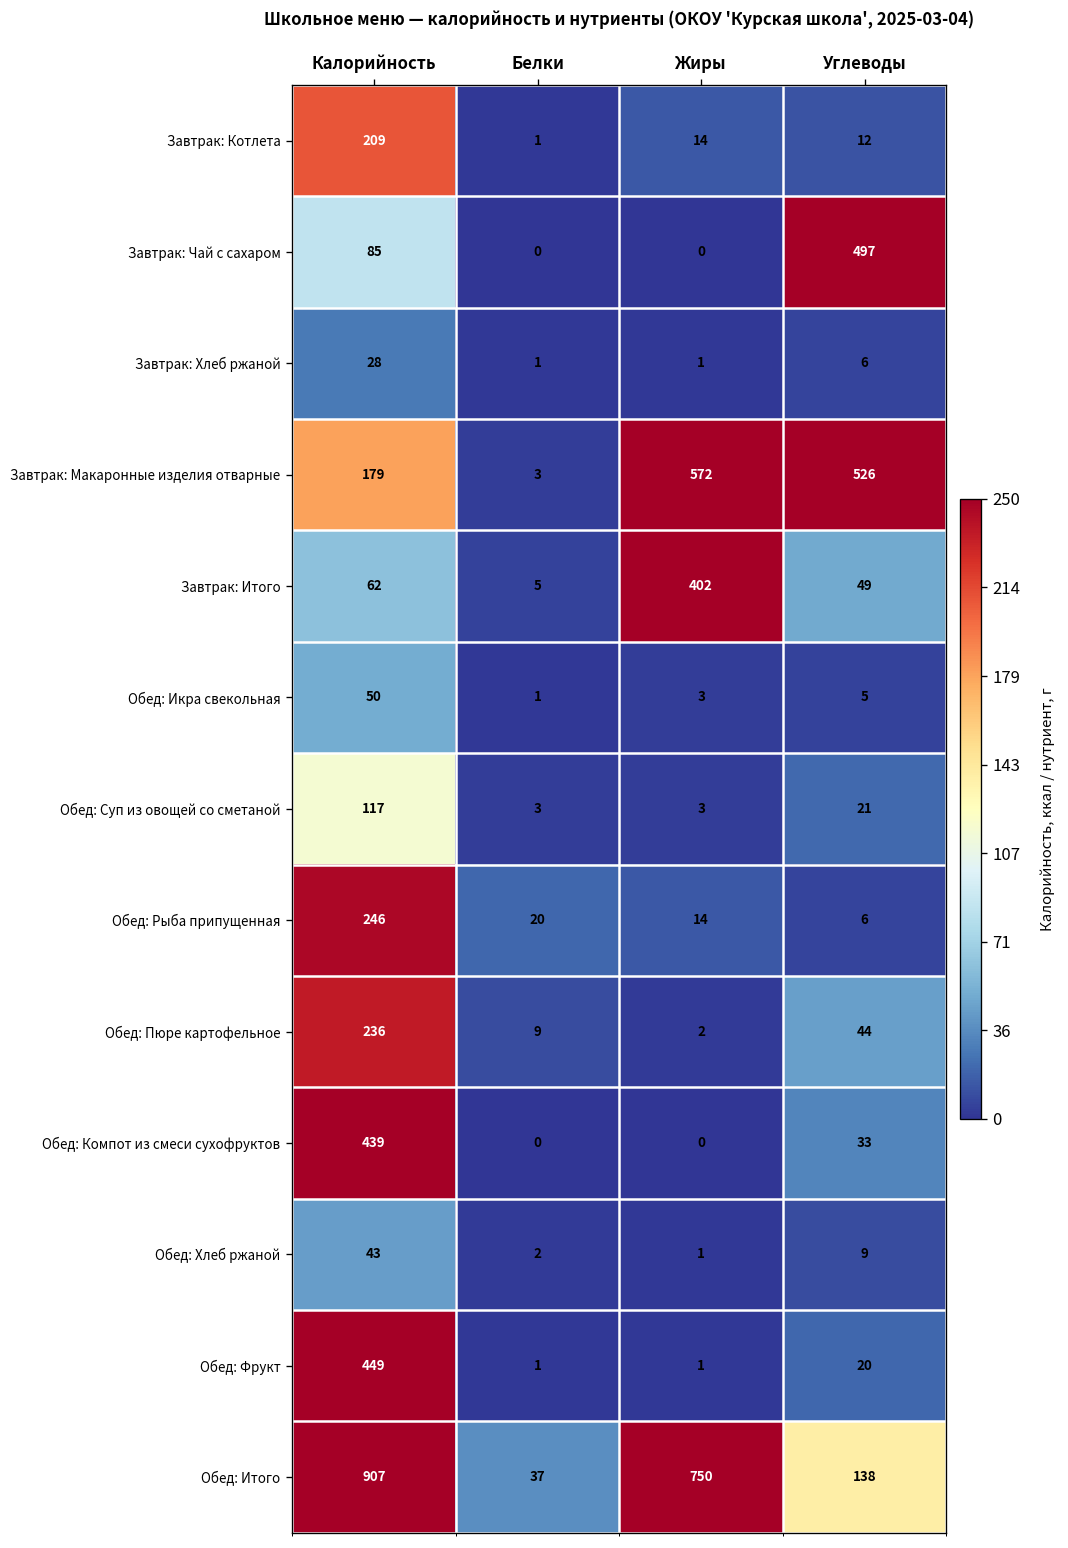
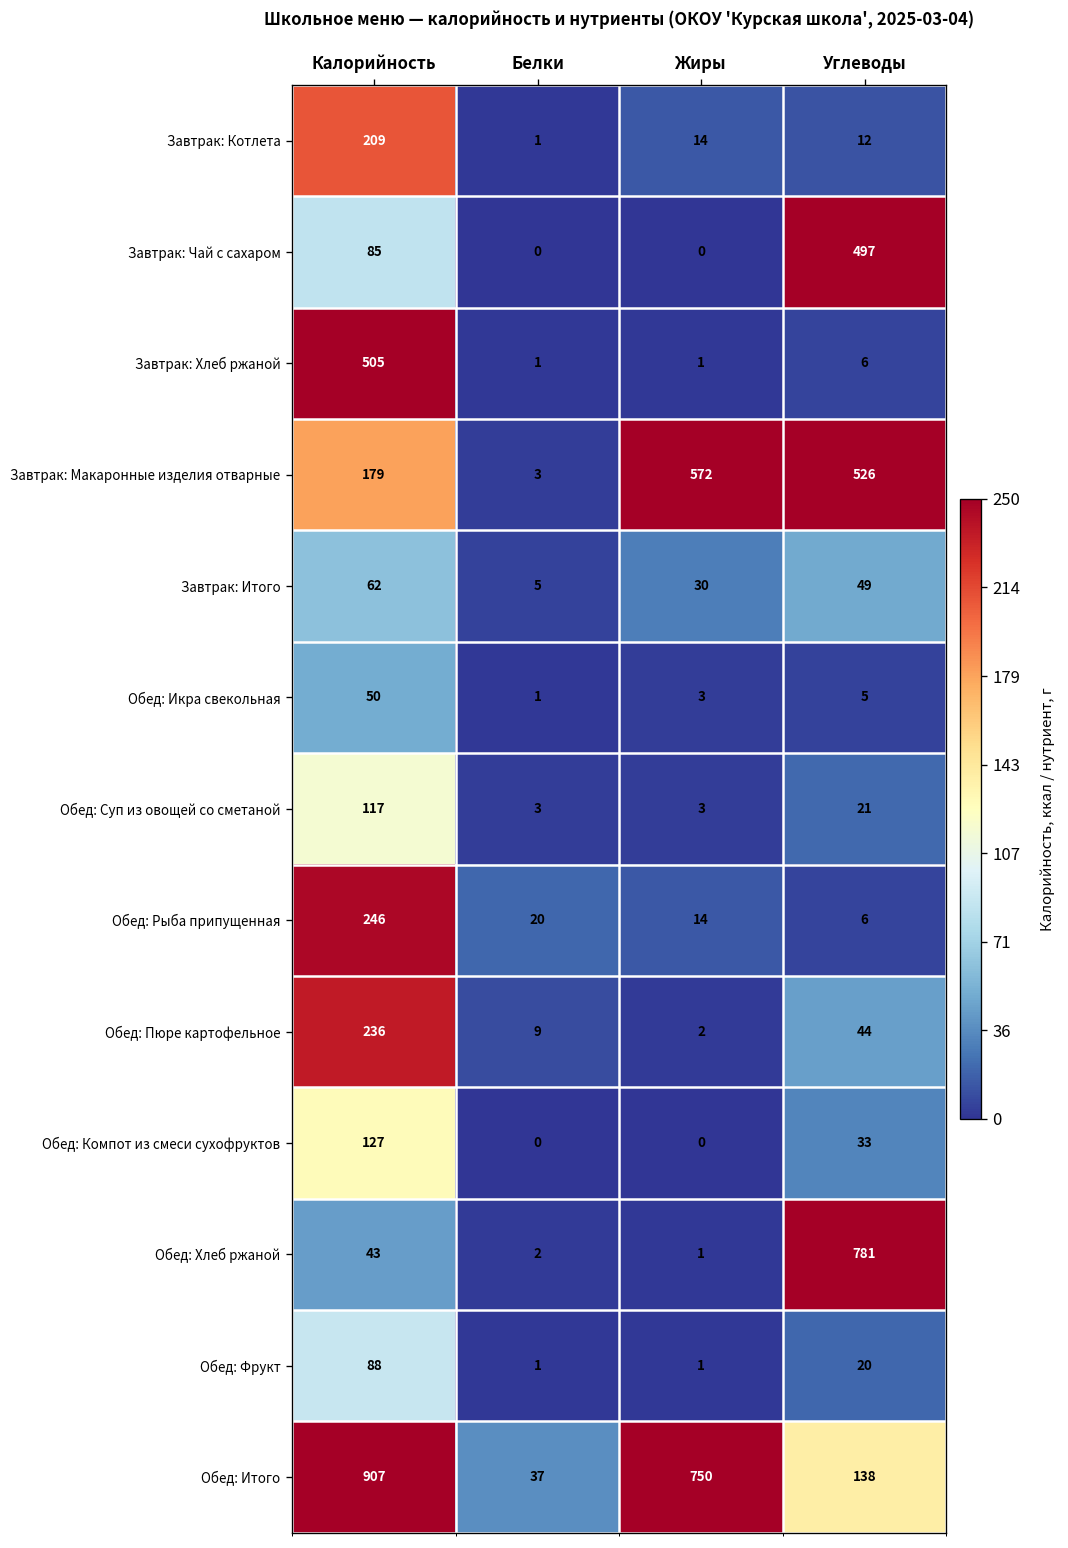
  {
    "Завтрак: Котлета": {
      "Калорийность": 209,
      "Белки": 1,
      "Жиры": 14,
      "Углеводы": 12
    },
    "Завтрак: Чай с сахаром": {
      "Калорийность": 85,
      "Белки": 0,
      "Жиры": 0,
      "Углеводы": 497
    },
    "Завтрак: Хлеб ржаной": {
-     "Калорийность": 28,
+     "Калорийность": 505,
      "Белки": 1,
      "Жиры": 1,
      "Углеводы": 6
    },
    "Завтрак: Макаронные изделия отварные": {
      "Калорийность": 179,
      "Белки": 3,
      "Жиры": 572,
      "Углеводы": 526
    },
    "Завтрак: Итого": {
      "Калорийность": 62,
      "Белки": 5,
-     "Жиры": 402,
+     "Жиры": 30,
      "Углеводы": 49
    },
    "Обед: Икра свекольная": {
      "Калорийность": 50,
      "Белки": 1,
      "Жиры": 3,
      "Углеводы": 5
    },
    "Обед: Суп из овощей со сметаной": {
      "Калорийность": 117,
      "Белки": 3,
      "Жиры": 3,
      "Углеводы": 21
    },
    "Обед: Рыба припущенная": {
      "Калорийность": 246,
      "Белки": 20,
      "Жиры": 14,
      "Углеводы": 6
    },
    "Обед: Пюре картофельное": {
      "Калорийность": 236,
      "Белки": 9,
      "Жиры": 2,
      "Углеводы": 44
    },
    "Обед: Компот из смеси сухофруктов": {
-     "Калорийность": 439,
+     "Калорийность": 127,
      "Белки": 0,
      "Жиры": 0,
      "Углеводы": 33
    },
    "Обед: Хлеб ржаной": {
      "Калорийность": 43,
      "Белки": 2,
      "Жиры": 1,
-     "Углеводы": 9
+     "Углеводы": 781
    },
    "Обед: Фрукт": {
-     "Калорийность": 449,
+     "Калорийность": 88,
      "Белки": 1,
      "Жиры": 1,
      "Углеводы": 20
    },
    "Обед: Итого": {
      "Калорийность": 907,
      "Белки": 37,
      "Жиры": 750,
      "Углеводы": 138
    }
  }
